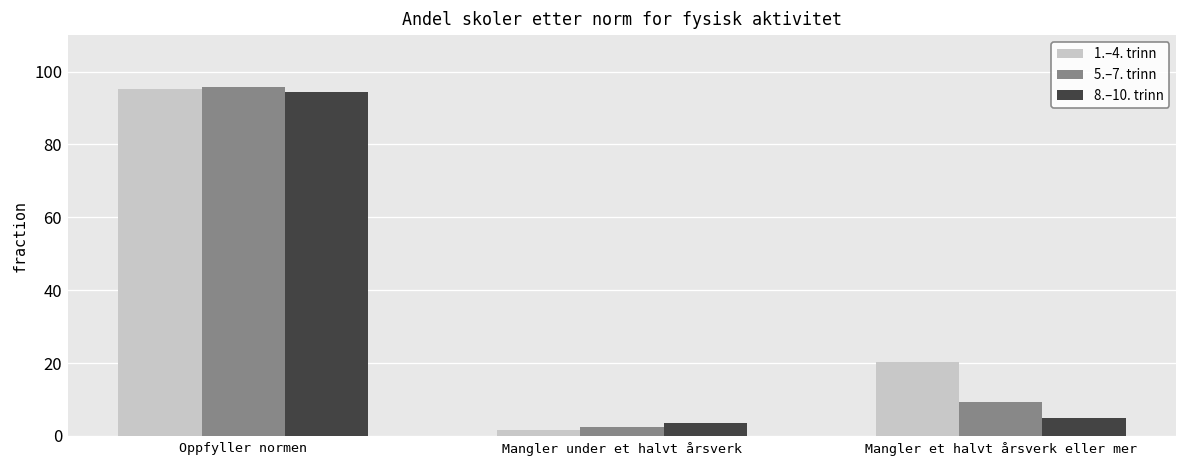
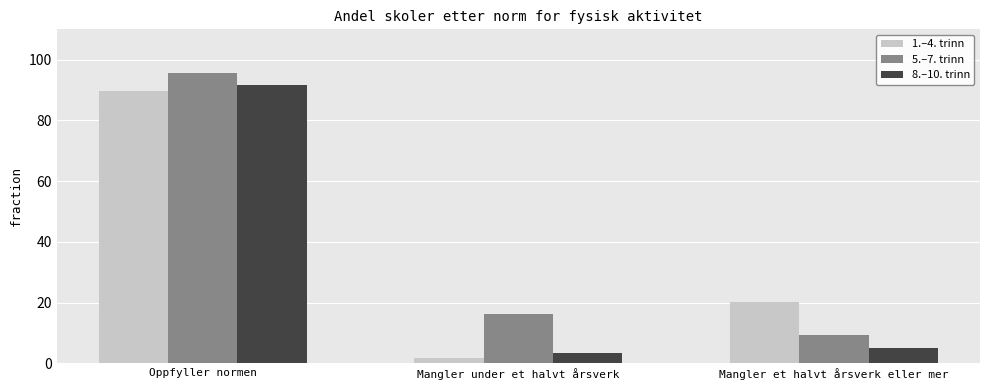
  {
    "1.–4. trinn": {
-     "Oppfyller normen": 95,
+     "Oppfyller normen": 90,
      "Mangler under et halvt årsverk": 2,
      "Mangler et halvt årsverk eller mer": 20
    },
    "5.–7. trinn": {
      "Oppfyller normen": 96,
-     "Mangler under et halvt årsverk": 3,
+     "Mangler under et halvt årsverk": 16,
      "Mangler et halvt årsverk eller mer": 9
    },
    "8.–10. trinn": {
-     "Oppfyller normen": 95,
+     "Oppfyller normen": 92,
      "Mangler under et halvt årsverk": 3,
      "Mangler et halvt årsverk eller mer": 5
    }
  }
